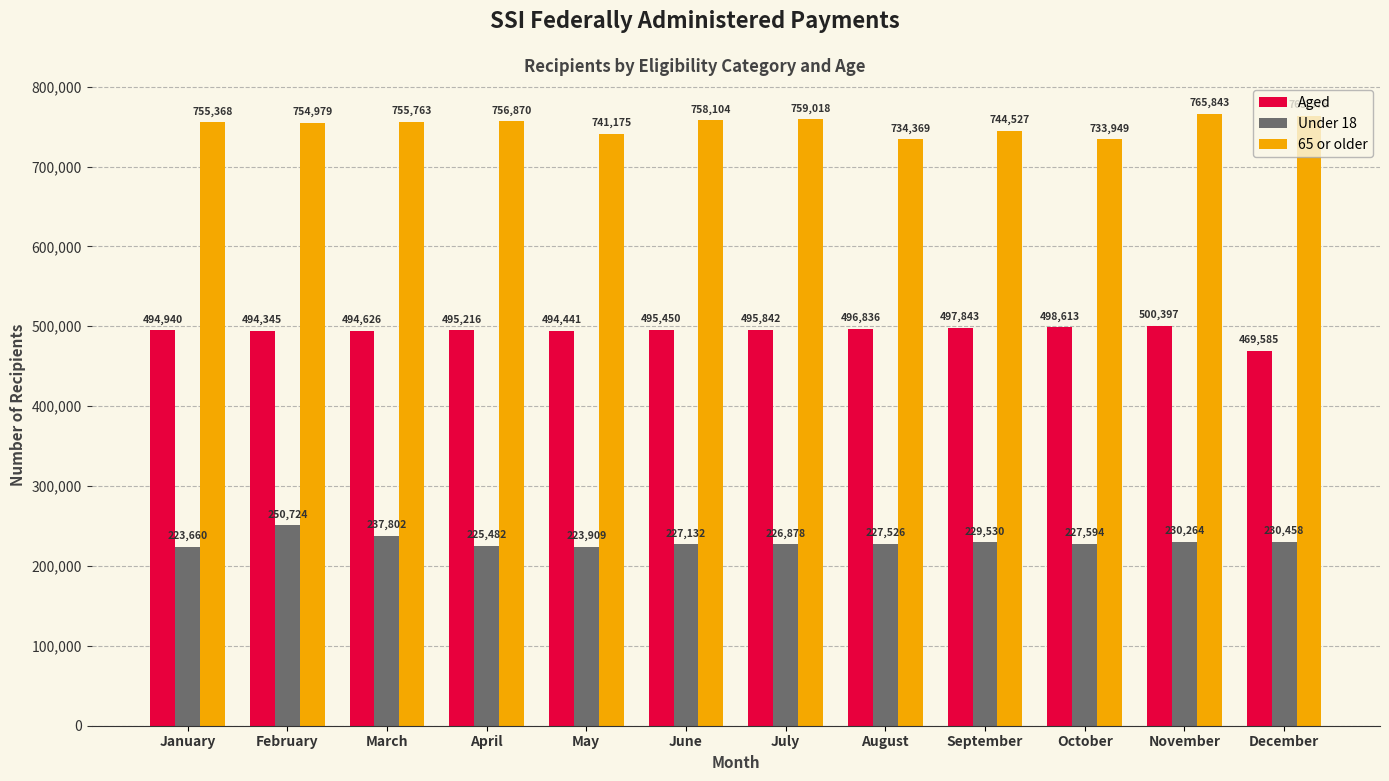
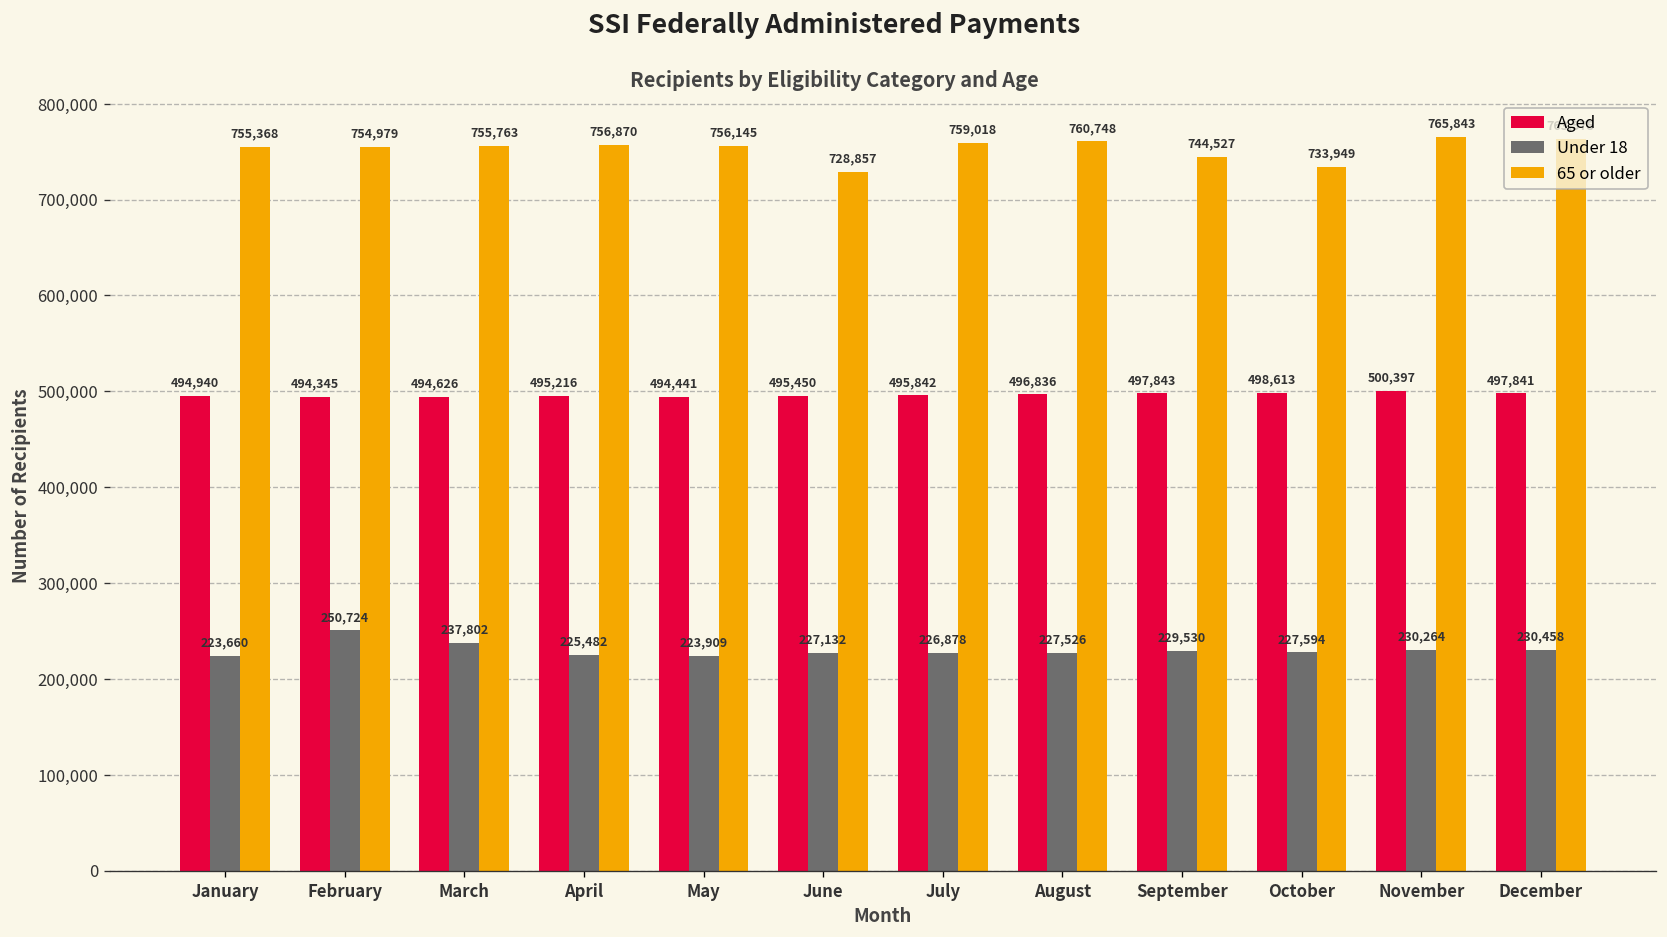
  {
    "Aged": {
      "January": "494,940",
      "February": "494,345",
      "March": "494,626",
      "April": "495,216",
      "May": "494,441",
      "June": "495,450",
      "July": "495,842",
      "August": "496,836",
      "September": "497,843",
      "October": "498,613",
      "November": "500,397",
-     "December": "469,585"
+     "December": "497,841"
    },
    "Under 18": {
      "January": "223,660",
      "February": "250,724",
      "March": "237,802",
      "April": "225,482",
      "May": "223,909",
      "June": "227,132",
      "July": "226,878",
      "August": "227,526",
      "September": "229,530",
      "October": "227,594",
      "November": "230,264",
      "December": "230,458"
    },
    "65 or older": {
      "January": "755,368",
      "February": "754,979",
      "March": "755,763",
      "April": "756,870",
-     "May": "741,175",
-     "June": "758,104",
+     "May": "756,145",
+     "June": "728,857",
      "July": "759,018",
-     "August": "734,369",
+     "August": "760,748",
      "September": "744,527",
      "October": "733,949",
      "November": "765,843"
    }
  }
